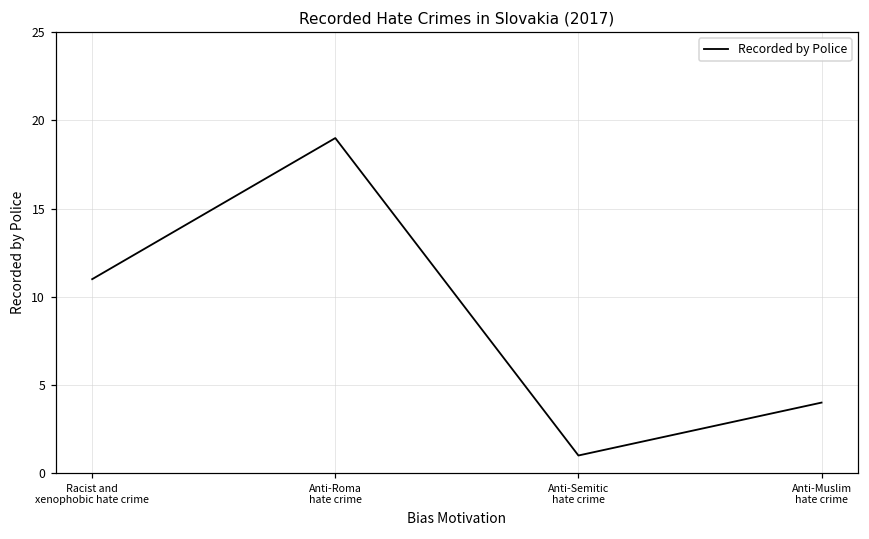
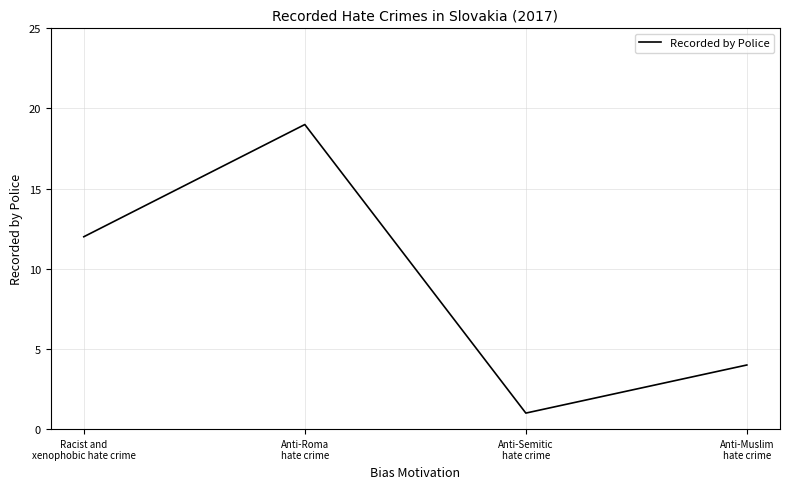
  {
-   "Racist and xenophobic hate crime": 11,
+   "Racist and xenophobic hate crime": 12,
    "Anti-Roma hate crime": 19,
    "Anti-Semitic hate crime": 1,
    "Anti-Muslim hate crime": 4
  }
